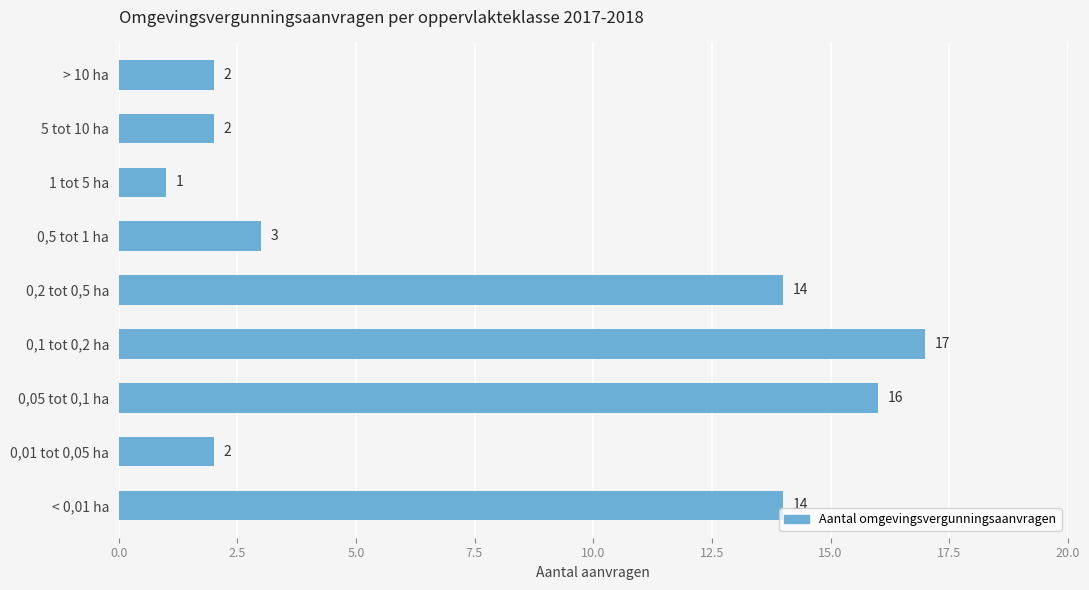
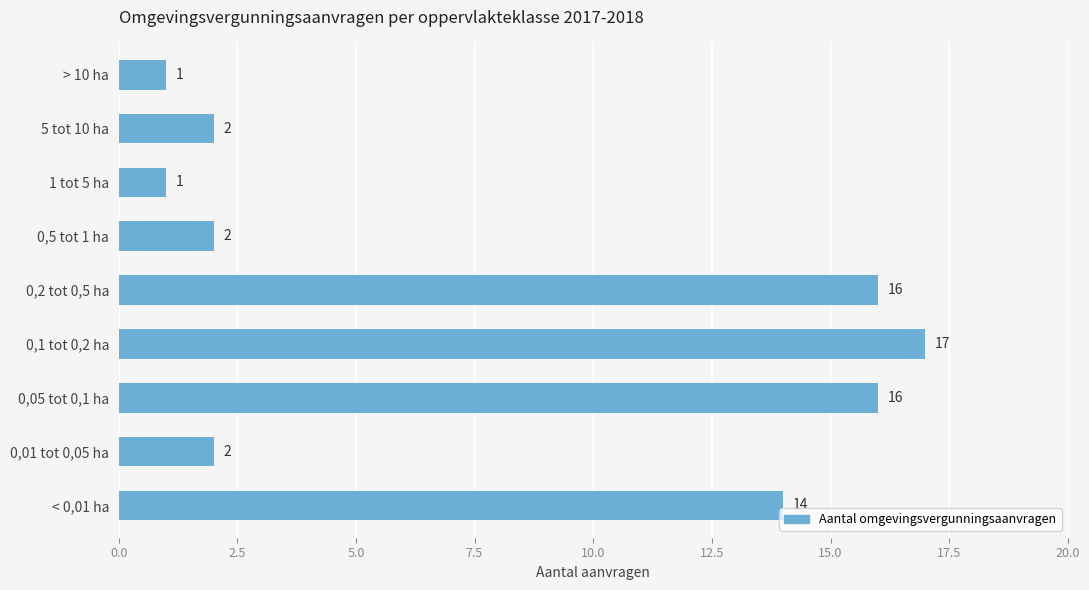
  {
-   "> 10 ha": 2,
+   "> 10 ha": 1,
    "5 tot 10 ha": 2,
    "1 tot 5 ha": 1,
-   "0,5 tot 1 ha": 3,
-   "0,2 tot 0,5 ha": 14,
+   "0,5 tot 1 ha": 2,
+   "0,2 tot 0,5 ha": 16,
    "0,1 tot 0,2 ha": 17,
    "0,05 tot 0,1 ha": 16,
    "0,01 tot 0,05 ha": 2
  }
